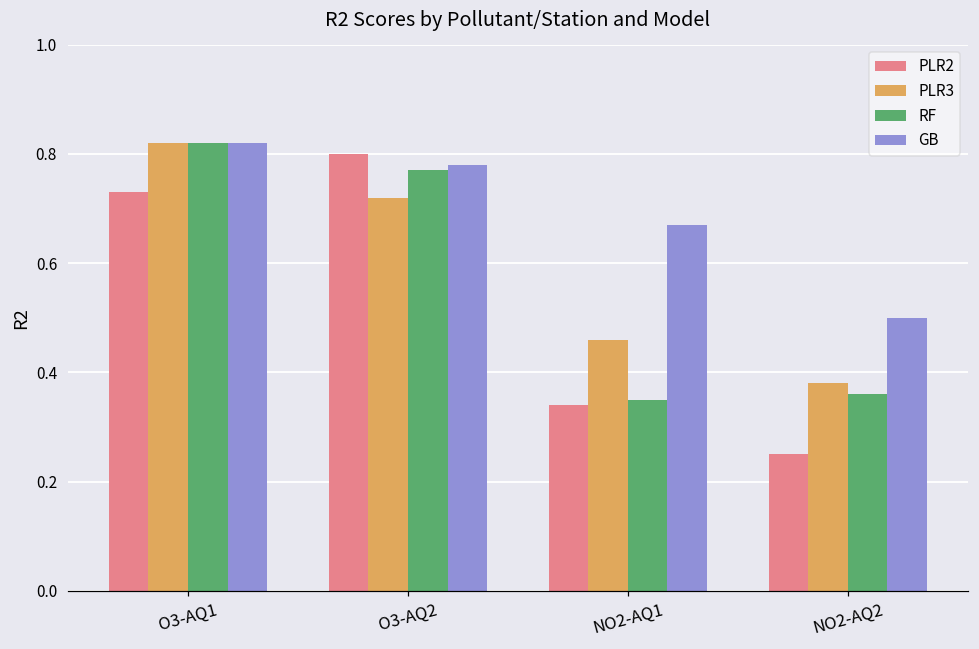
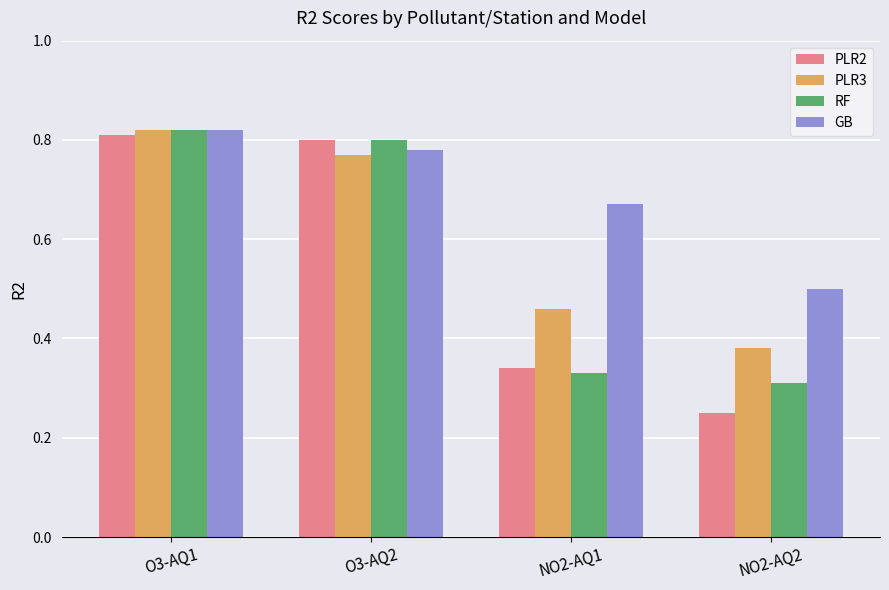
  {
    "PLR2": {
-     "O3-AQ1": 0.73,
+     "O3-AQ1": 0.81,
      "O3-AQ2": 0.80,
      "NO2-AQ1": 0.34,
      "NO2-AQ2": 0.25
    },
    "PLR3": {
      "O3-AQ1": 0.82,
-     "O3-AQ2": 0.72,
+     "O3-AQ2": 0.77,
      "NO2-AQ1": 0.46,
      "NO2-AQ2": 0.38
    },
    "RF": {
      "O3-AQ1": 0.82,
-     "O3-AQ2": 0.77,
-     "NO2-AQ1": 0.35,
-     "NO2-AQ2": 0.36
+     "O3-AQ2": 0.80,
+     "NO2-AQ1": 0.33,
+     "NO2-AQ2": 0.31
    },
    "GB": {
      "O3-AQ1": 0.82,
      "O3-AQ2": 0.78,
      "NO2-AQ1": 0.67,
      "NO2-AQ2": 0.50
    }
  }
